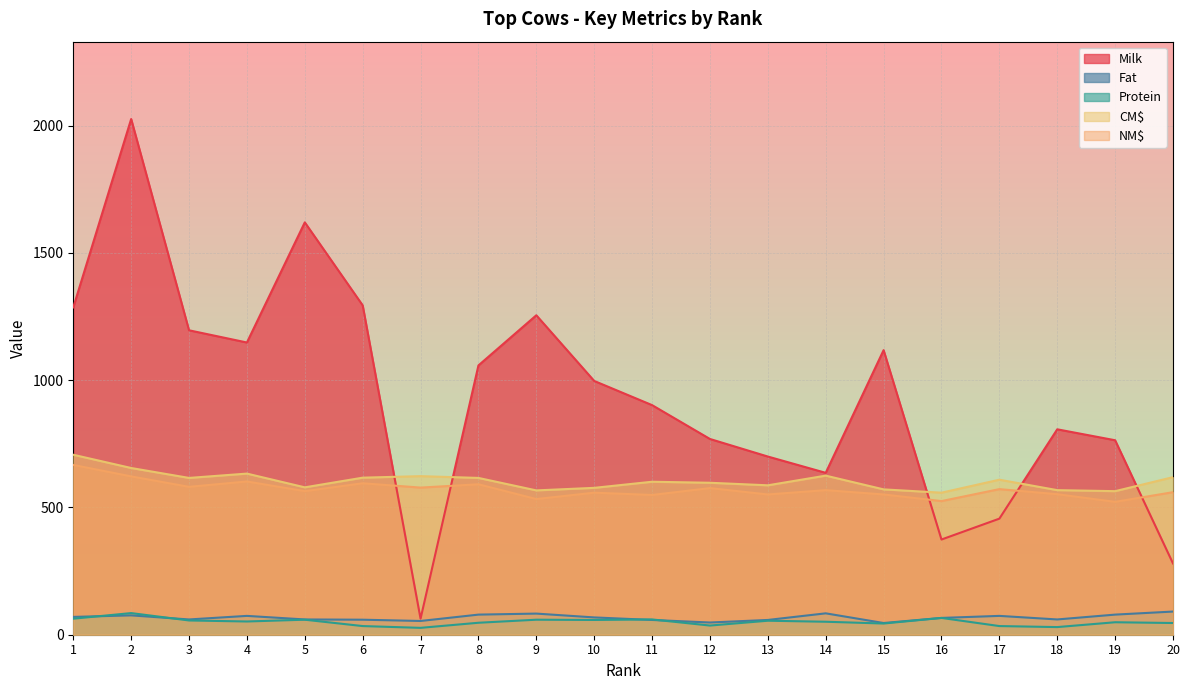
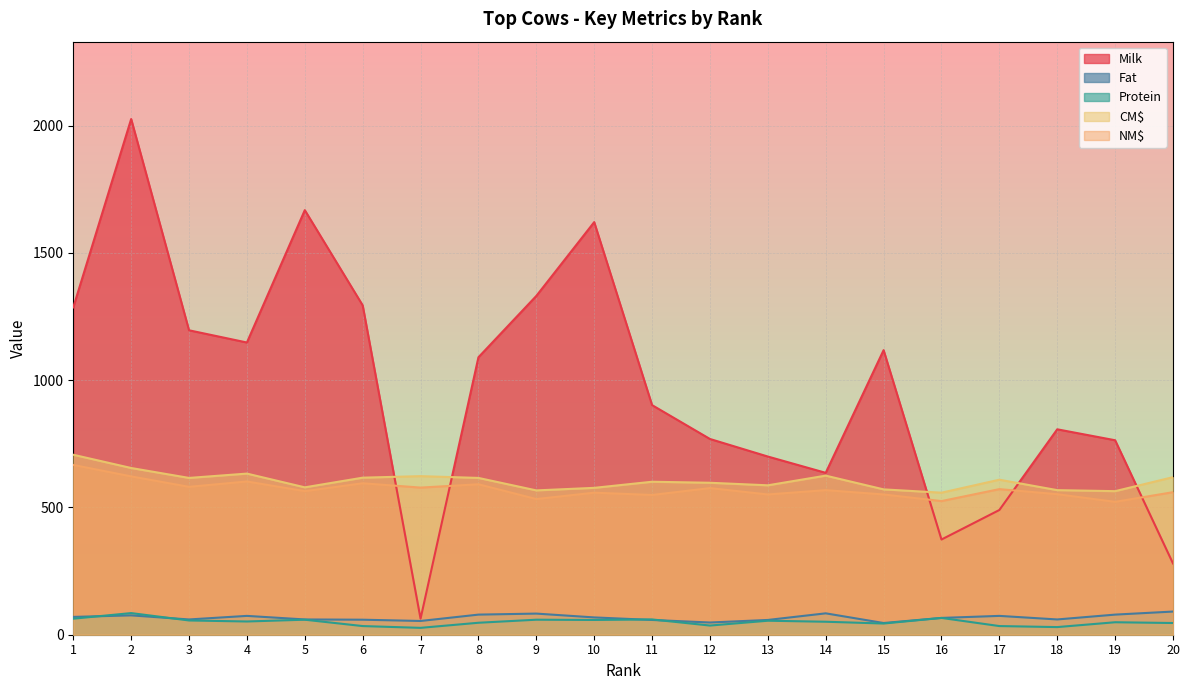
  {
    "Milk": {
      "1": 1290,
      "2": 2030,
      "3": 1200,
      "4": 1150,
-     "5": 1620,
+     "5": 1670,
      "6": 1290,
-     "8": 1060,
-     "9": 1260,
-     "10": 1000,
+     "8": 1090,
+     "9": 1330,
+     "10": 1620,
      "11": 900,
      "12": 770,
      "13": 700,
      "14": 640,
      "15": 1120,
      "16": 370,
-     "17": 460,
+     "17": 490,
      "18": 810,
      "19": 760,
      "20": 280
    }
  }
